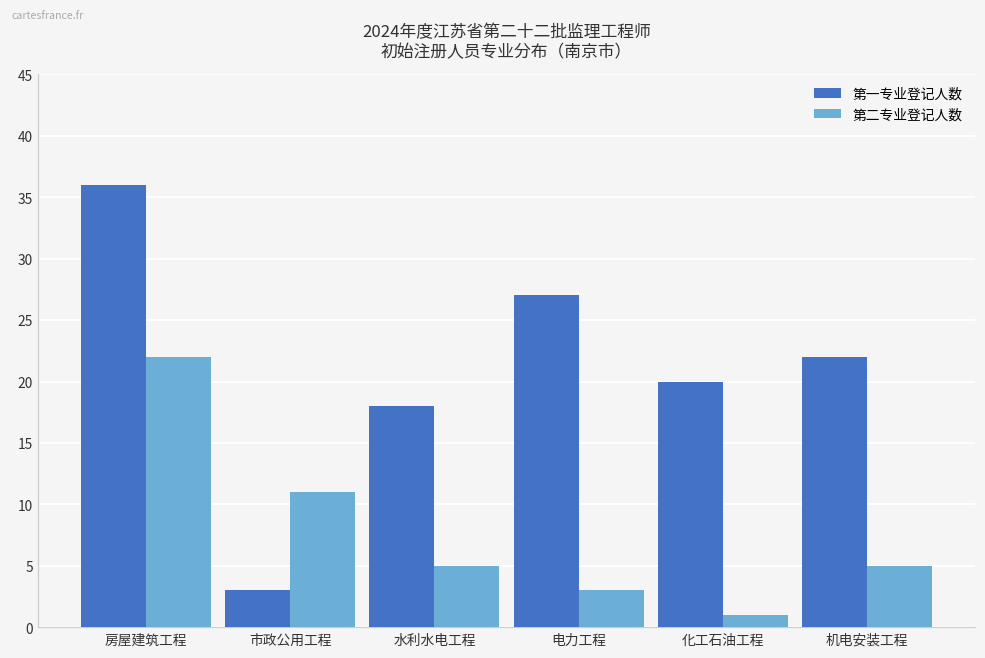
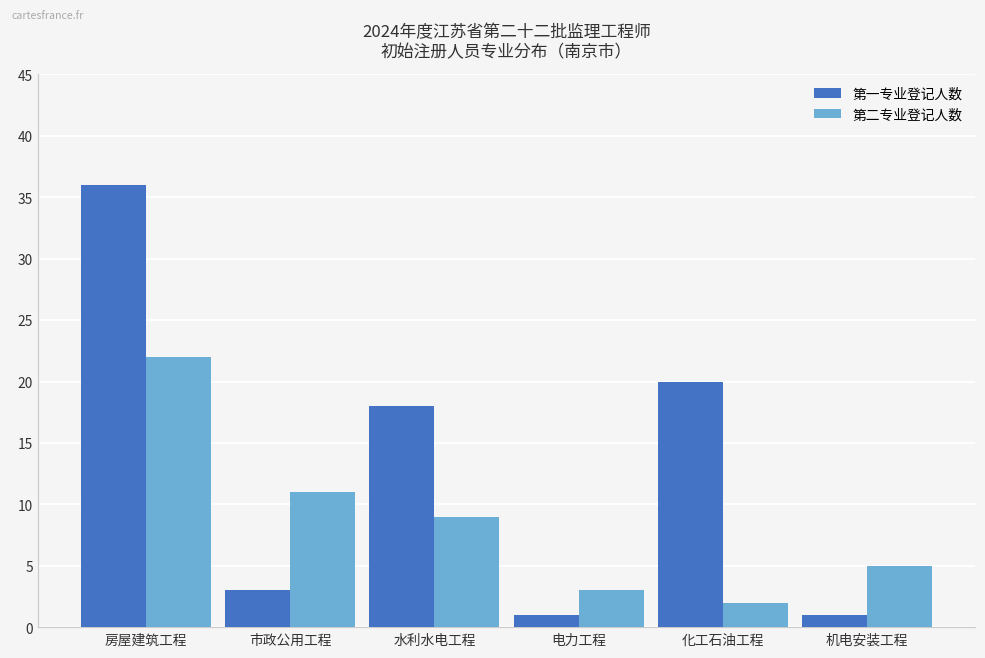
  {
    "第一专业登记人数": {
      "房屋建筑工程": 36,
      "市政公用工程": 3,
      "水利水电工程": 18,
-     "电力工程": 27,
+     "电力工程": 1,
      "化工石油工程": 20,
-     "机电安装工程": 22
+     "机电安装工程": 1
    },
    "第二专业登记人数": {
      "房屋建筑工程": 22,
      "市政公用工程": 11,
-     "水利水电工程": 5,
+     "水利水电工程": 9,
      "电力工程": 3,
-     "化工石油工程": 1,
+     "化工石油工程": 2,
      "机电安装工程": 5
    }
  }
